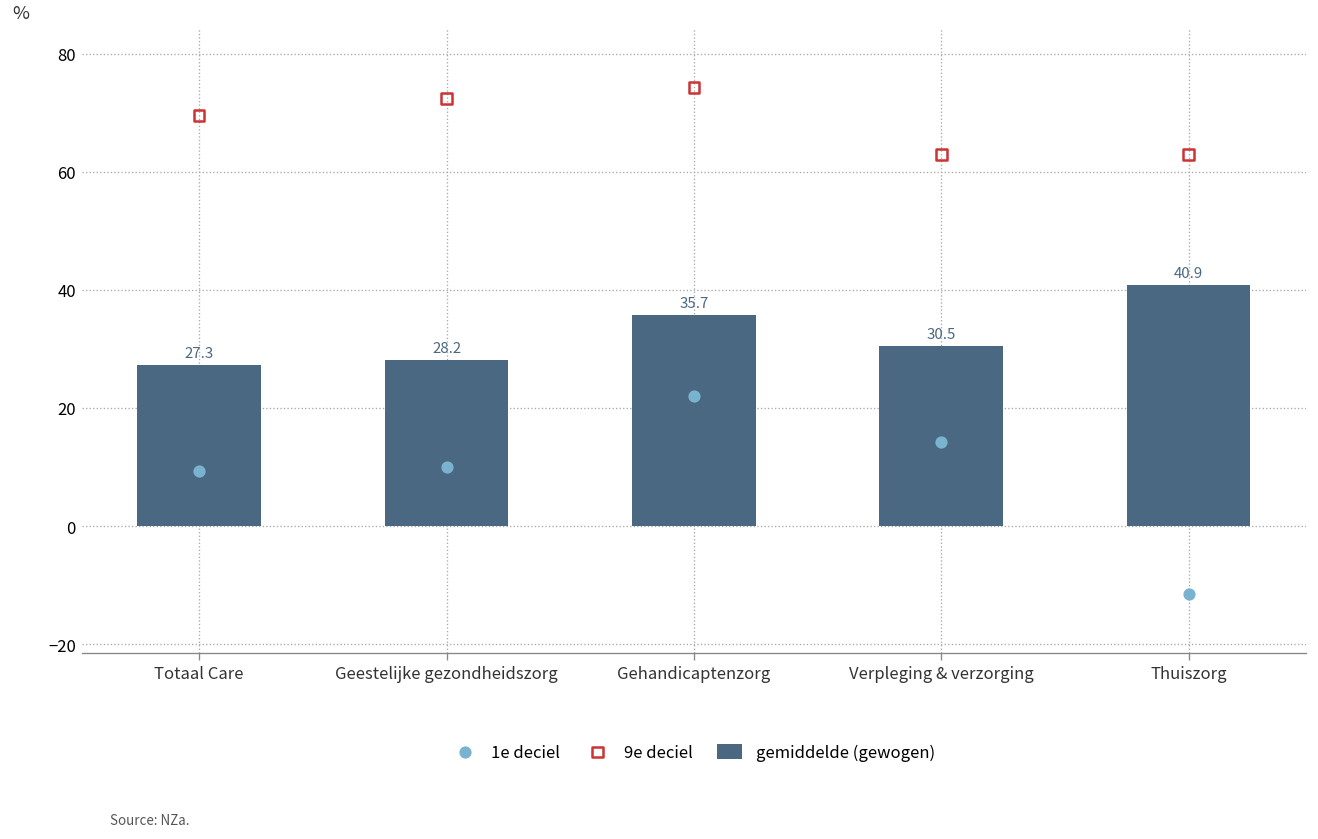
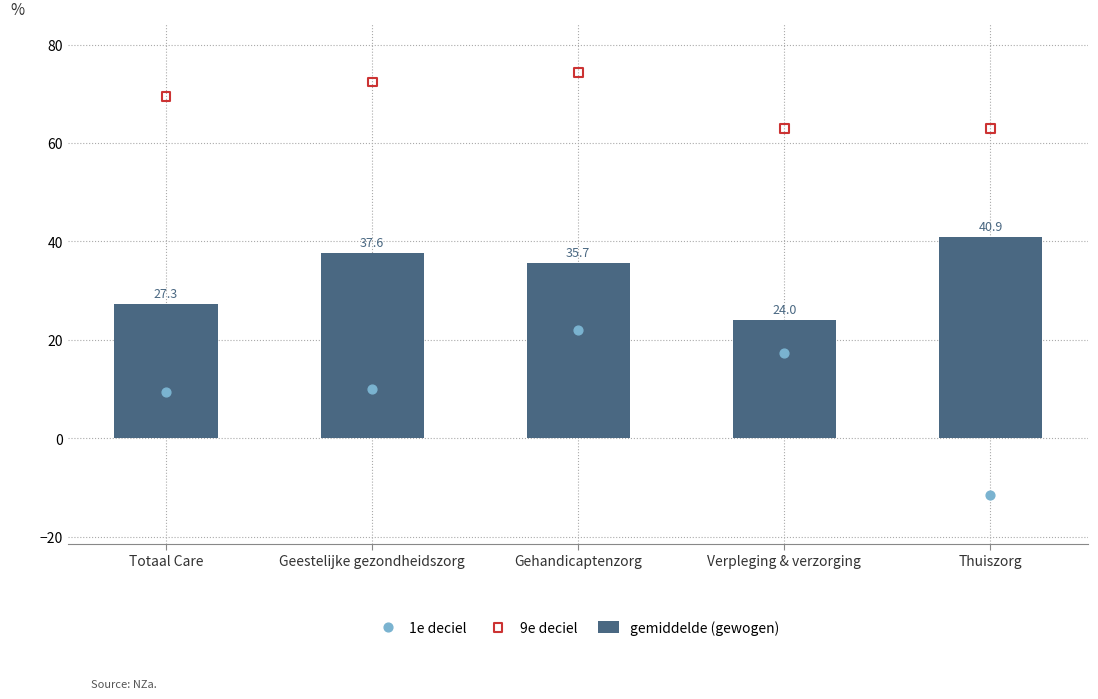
  {
    "gemiddelde (gewogen)": {
      "Totaal Care": 27.3,
-     "Geestelijke gezondheidszorg": 28.2,
+     "Geestelijke gezondheidszorg": 37.6,
      "Gehandicaptenzorg": 35.7,
-     "Verpleging & verzorging": 30.5,
+     "Verpleging & verzorging": 24.0,
      "Thuiszorg": 40.9
    },
    "1e deciel": {
-     "Verpleging & verzorging": 14
+     "Verpleging & verzorging": 17
    }
  }
